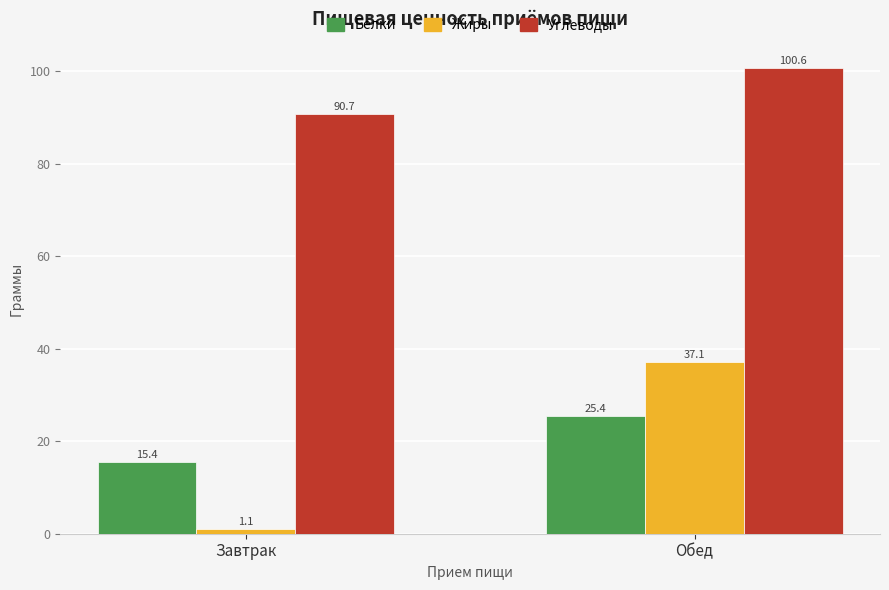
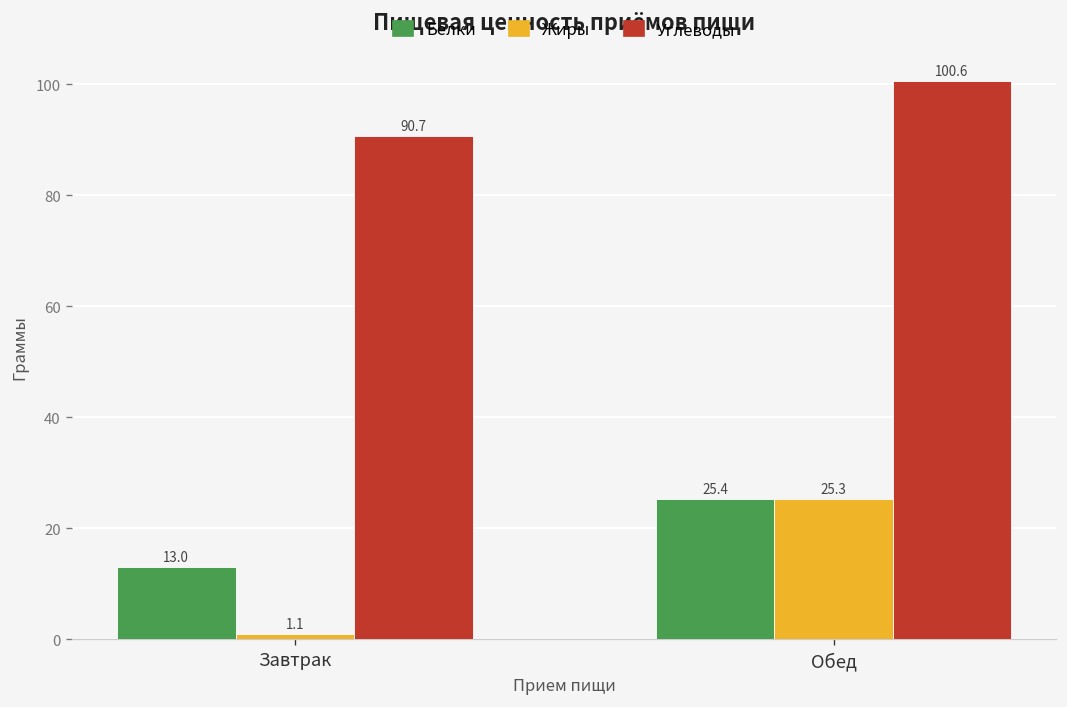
  {
    "Белки": {
-     "Завтрак": 15.4,
+     "Завтрак": 13.0,
      "Обед": 25.4
    },
    "Жиры": {
      "Завтрак": 1.1,
-     "Обед": 37.1
+     "Обед": 25.3
    },
    "Углеводы": {
      "Завтрак": 90.7,
      "Обед": 100.6
    }
  }
